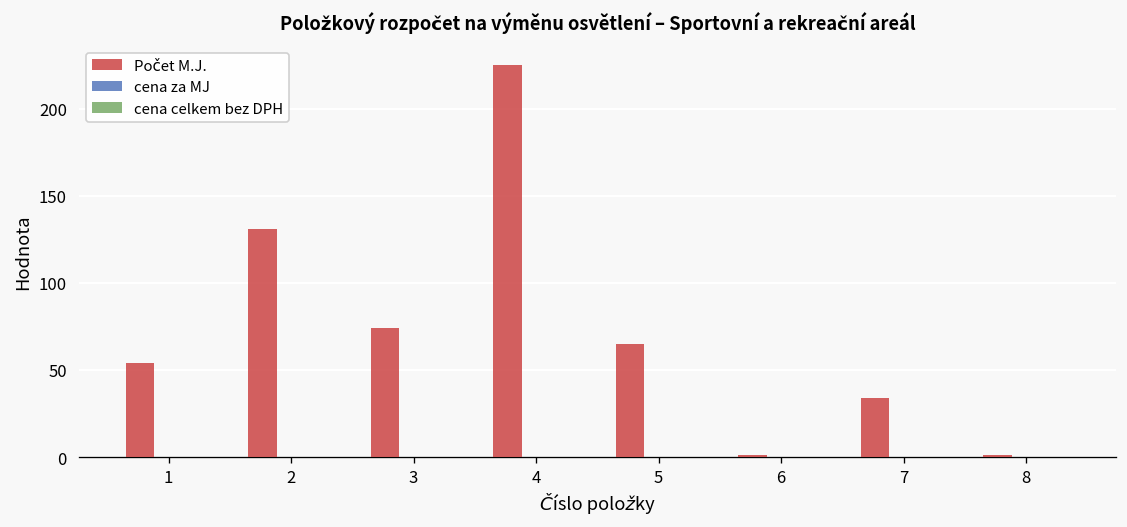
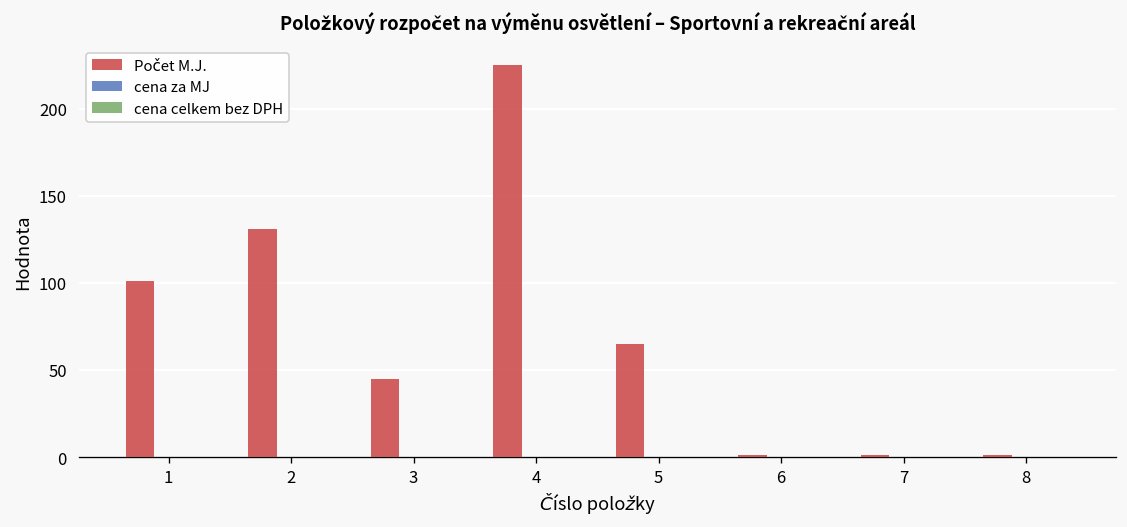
  {
    "Počet M.J.": {
-     "1": 54,
+     "1": 101,
      "2": 131,
-     "3": 74,
+     "3": 45,
      "4": 225,
      "5": 65,
-     "7": 34
+     "7": 1
    },
    "cena za MJ": {
      "1": 0,
      "2": 0,
      "3": 0,
      "4": 0,
      "5": 0,
      "6": 0,
      "7": 0,
      "8": 0
    },
    "cena celkem bez DPH": {
      "1": 0,
      "2": 0,
      "3": 0,
      "4": 0,
      "5": 0,
      "6": 0,
      "7": 0,
      "8": 0
    }
  }
